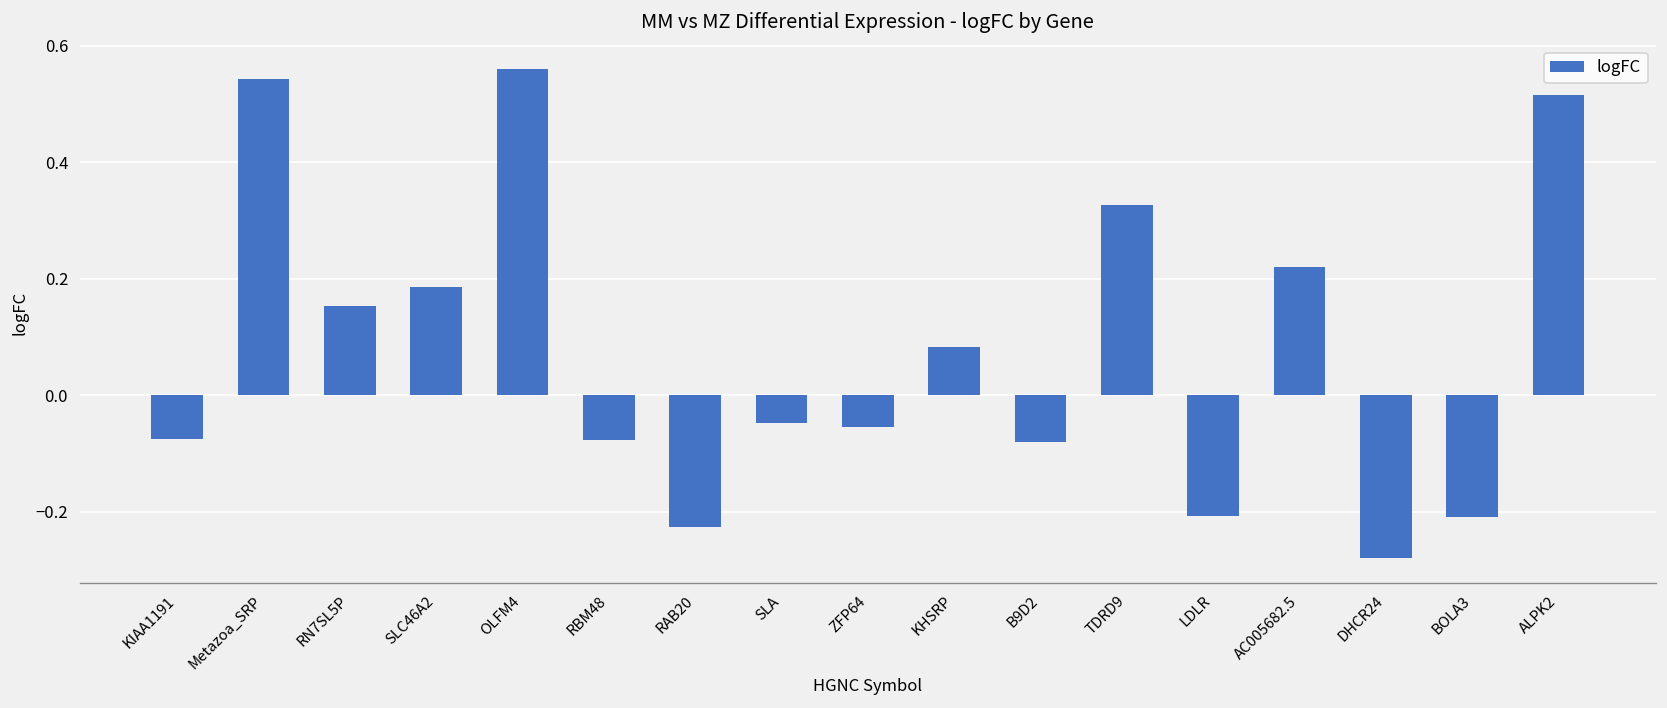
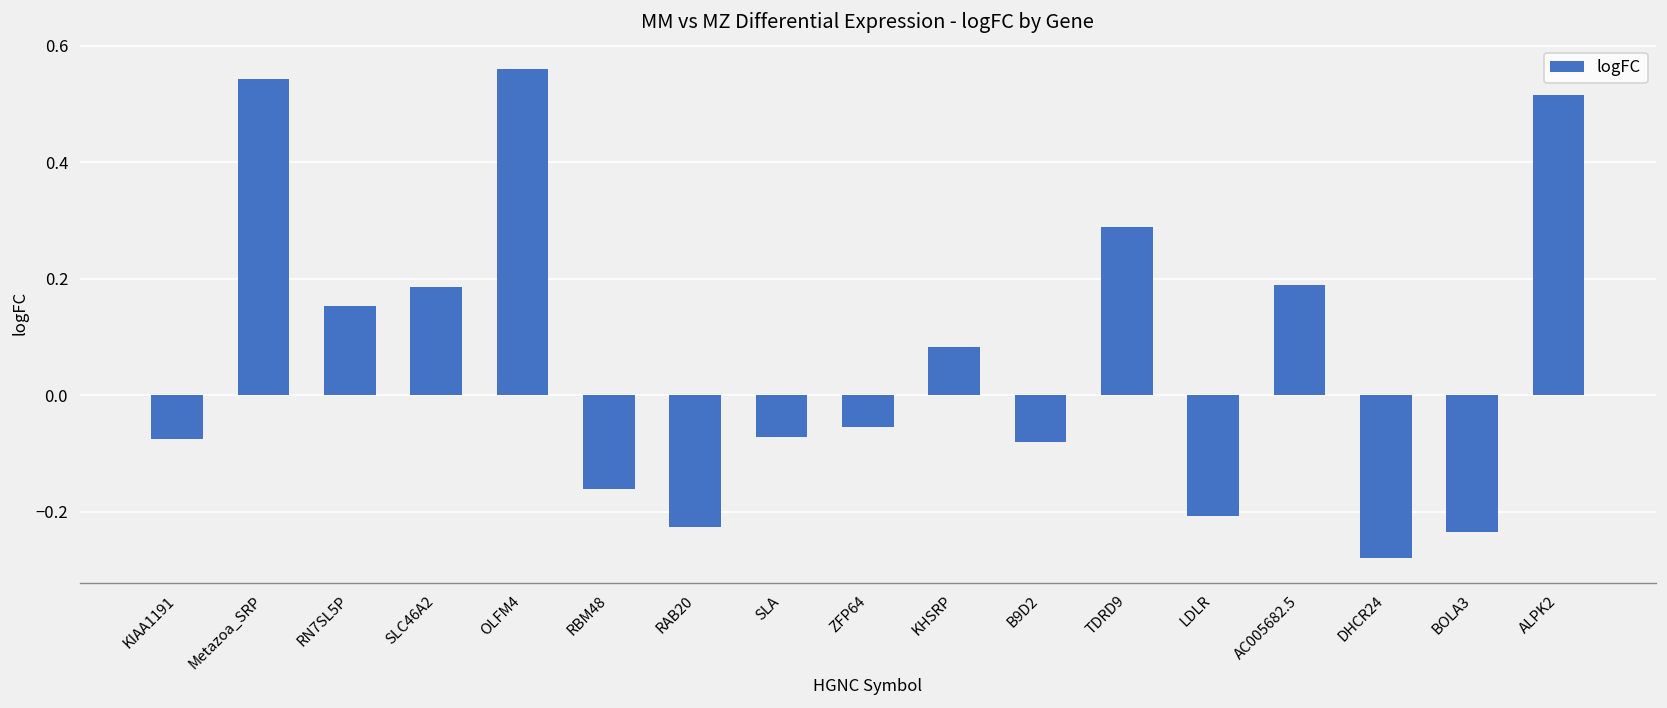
  {
    "KIAA1191": -0.08,
    "Metazoa_SRP": 0.54,
    "RN7SL5P": 0.15,
    "SLC46A2": 0.19,
    "OLFM4": 0.56,
-   "RBM48": -0.08,
+   "RBM48": -0.16,
    "RAB20": -0.23,
-   "SLA": -0.05,
+   "SLA": -0.07,
    "ZFP64": -0.05,
    "KHSRP": 0.08,
    "B9D2": -0.08,
-   "TDRD9": 0.33,
+   "TDRD9": 0.29,
    "LDLR": -0.21,
-   "AC005682.5": 0.22,
+   "AC005682.5": 0.19,
    "DHCR24": -0.28,
-   "BOLA3": -0.21,
+   "BOLA3": -0.23,
    "ALPK2": 0.51
  }
